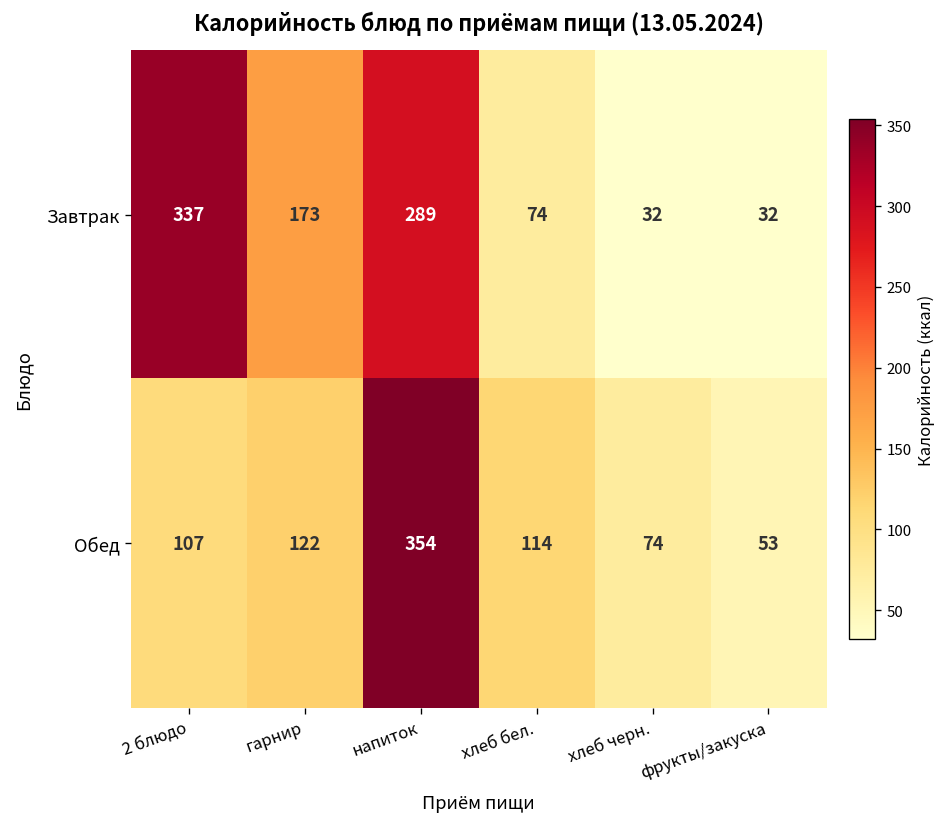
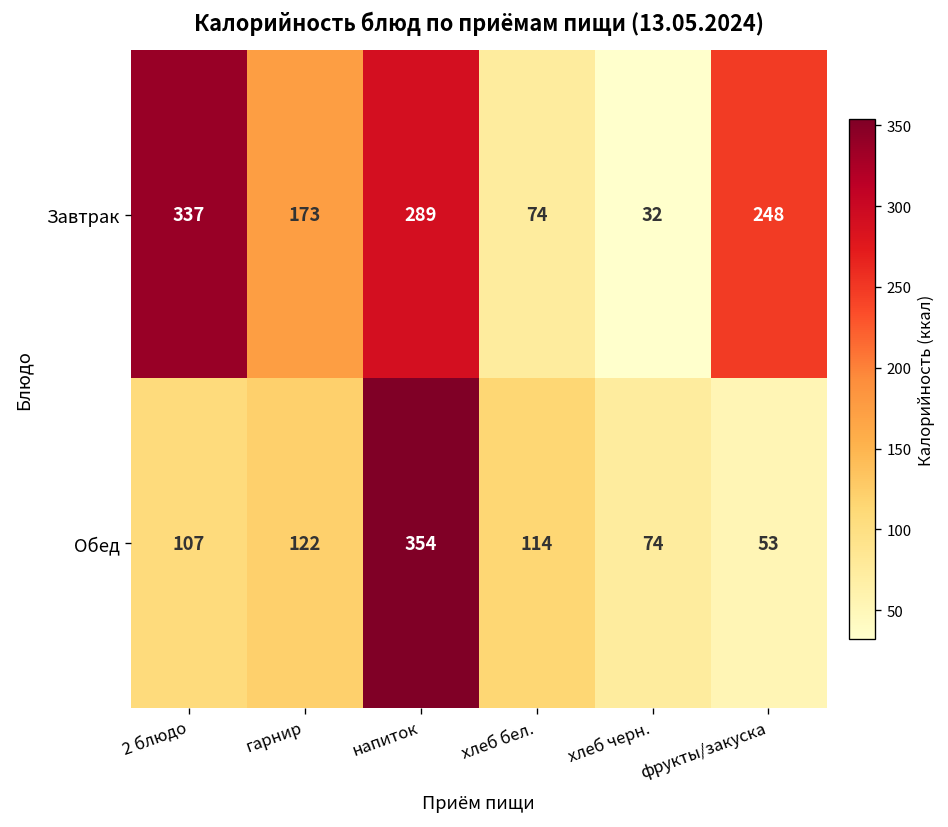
  {
    "Завтрак": {
      "2 блюдо": 337,
      "гарнир": 173,
      "напиток": 289,
      "хлеб бел.": 74,
      "хлеб черн.": 32,
-     "фрукты/закуска": 32
+     "фрукты/закуска": 248
    },
    "Обед": {
      "2 блюдо": 107,
      "гарнир": 122,
      "напиток": 354,
      "хлеб бел.": 114,
      "хлеб черн.": 74,
      "фрукты/закуска": 53
    }
  }
